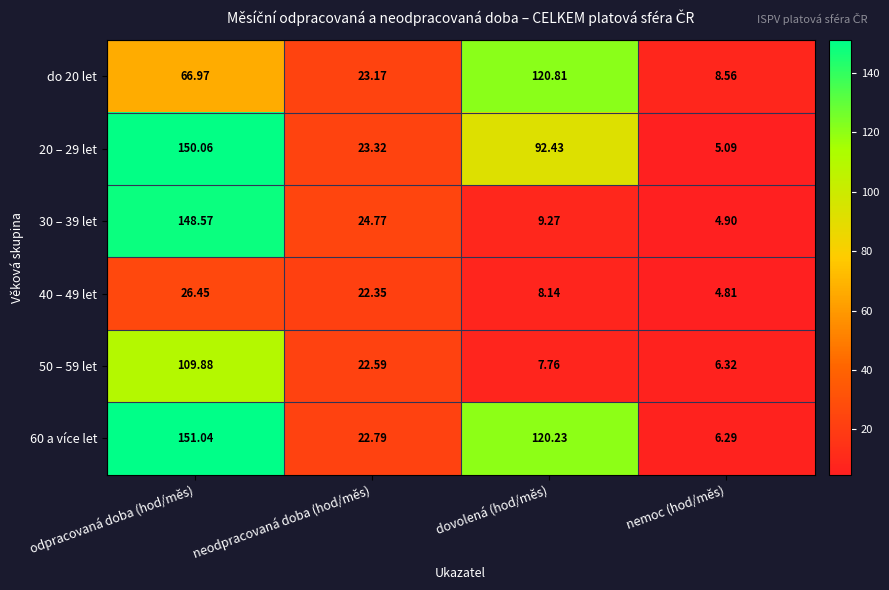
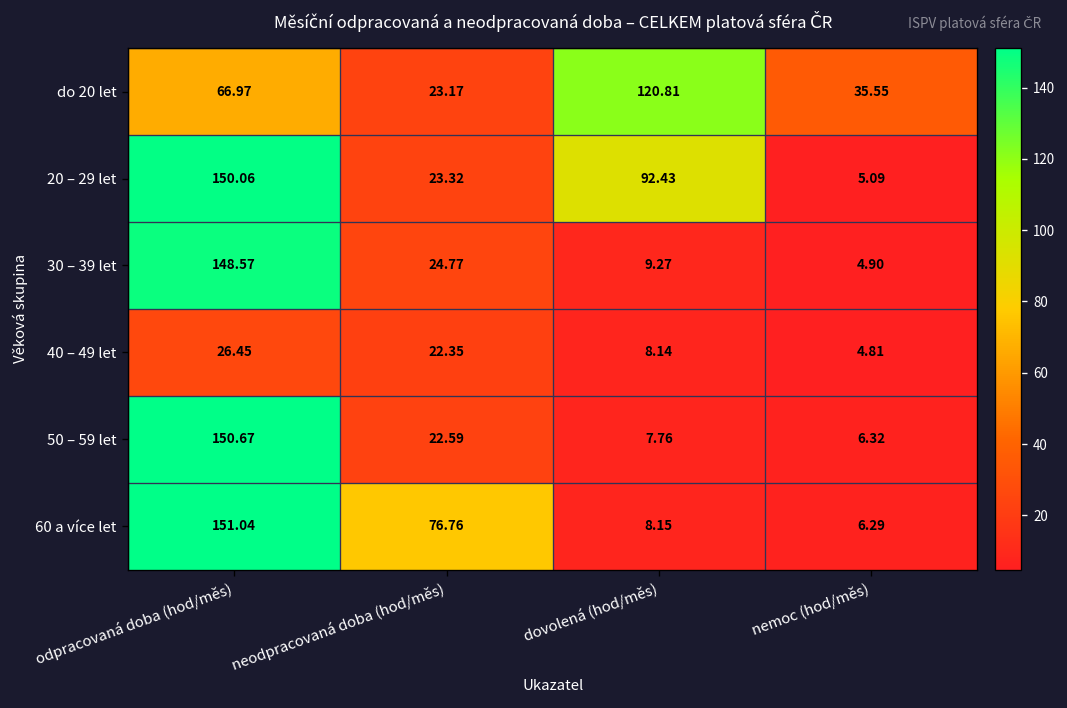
  {
    "do 20 let": {
      "odpracovaná doba (hod/měs)": 66.97,
      "neodpracovaná doba (hod/měs)": 23.17,
      "dovolená (hod/měs)": 120.81,
-     "nemoc (hod/měs)": 8.56
+     "nemoc (hod/měs)": 35.55
    },
    "20 – 29 let": {
      "odpracovaná doba (hod/měs)": 150.06,
      "neodpracovaná doba (hod/měs)": 23.32,
      "dovolená (hod/měs)": 92.43,
      "nemoc (hod/měs)": 5.09
    },
    "30 – 39 let": {
      "odpracovaná doba (hod/měs)": 148.57,
      "neodpracovaná doba (hod/měs)": 24.77,
      "dovolená (hod/měs)": 9.27,
      "nemoc (hod/měs)": 4.90
    },
    "40 – 49 let": {
      "odpracovaná doba (hod/měs)": 26.45,
      "neodpracovaná doba (hod/měs)": 22.35,
      "dovolená (hod/měs)": 8.14,
      "nemoc (hod/měs)": 4.81
    },
    "50 – 59 let": {
-     "odpracovaná doba (hod/měs)": 109.88,
+     "odpracovaná doba (hod/měs)": 150.67,
      "neodpracovaná doba (hod/měs)": 22.59,
      "dovolená (hod/měs)": 7.76,
      "nemoc (hod/měs)": 6.32
    },
    "60 a více let": {
      "odpracovaná doba (hod/měs)": 151.04,
-     "neodpracovaná doba (hod/měs)": 22.79,
-     "dovolená (hod/měs)": 120.23,
+     "neodpracovaná doba (hod/měs)": 76.76,
+     "dovolená (hod/měs)": 8.15,
      "nemoc (hod/měs)": 6.29
    }
  }
